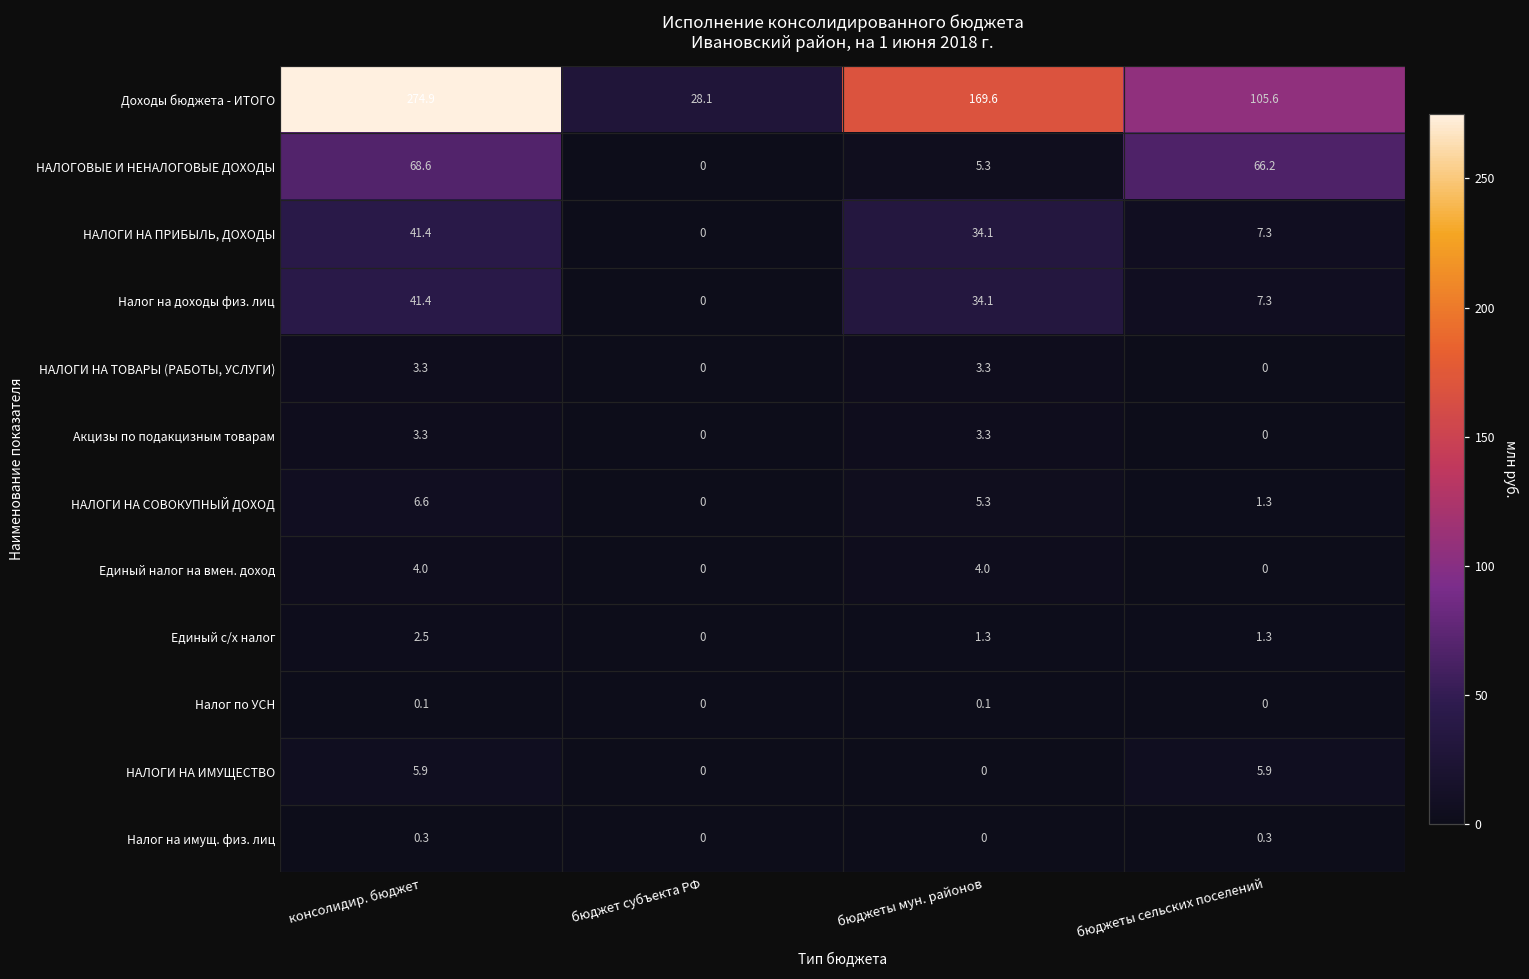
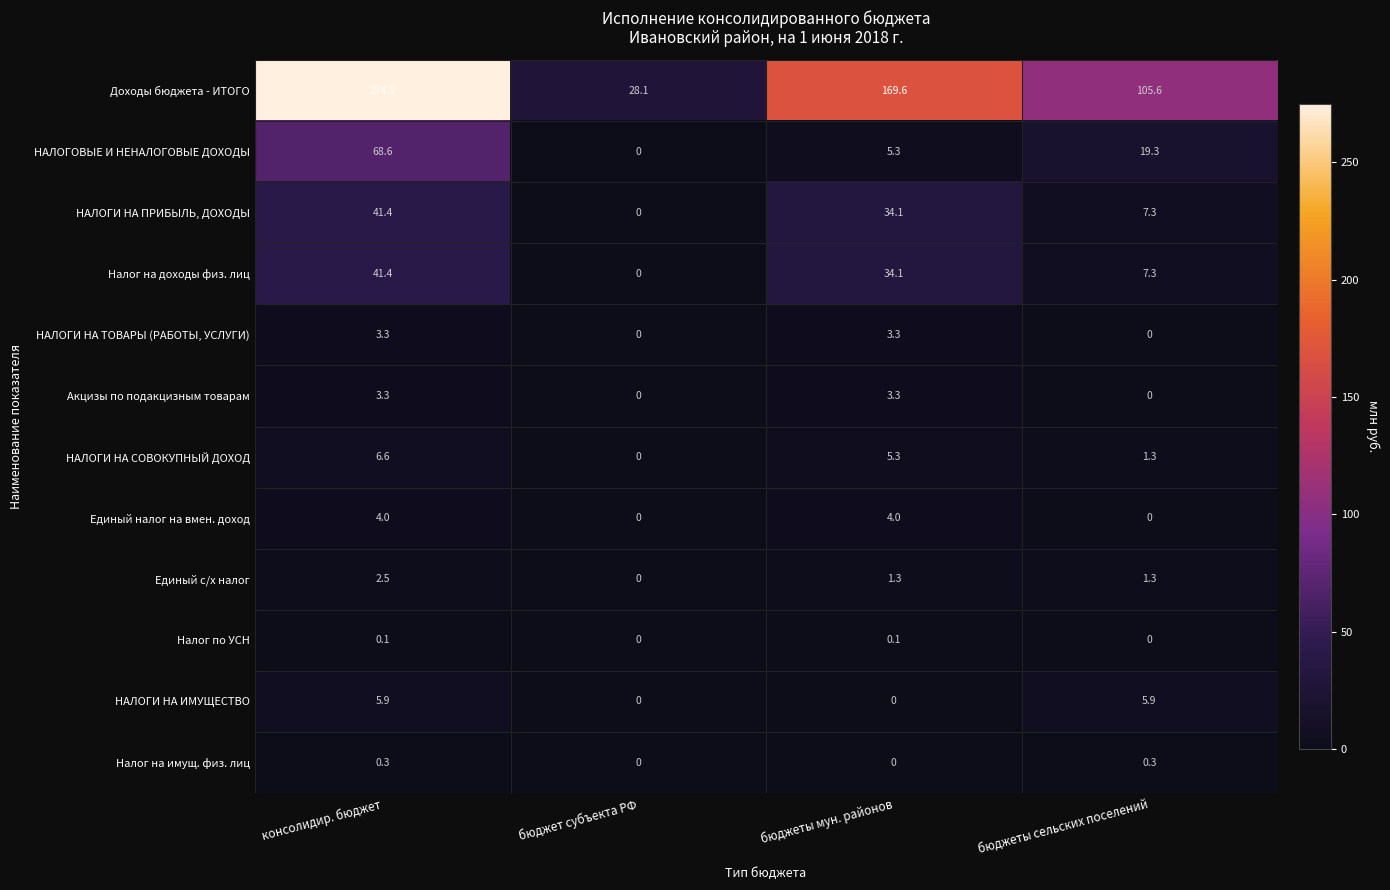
  {
    "Доходы бюджета - ИТОГО": {
      "бюджет субъекта РФ": 28.1,
      "бюджеты мун. районов": 169.6,
      "бюджеты сельских поселений": 105.6
    },
    "НАЛОГОВЫЕ И НЕНАЛОГОВЫЕ ДОХОДЫ": {
      "консолидир. бюджет": 68.6,
      "бюджет субъекта РФ": 0,
      "бюджеты мун. районов": 5.3,
-     "бюджеты сельских поселений": 66.2
+     "бюджеты сельских поселений": 19.3
    },
    "НАЛОГИ НА ПРИБЫЛЬ, ДОХОДЫ": {
      "консолидир. бюджет": 41.4,
      "бюджет субъекта РФ": 0,
      "бюджеты мун. районов": 34.1,
      "бюджеты сельских поселений": 7.3
    },
    "Налог на доходы физ. лиц": {
      "консолидир. бюджет": 41.4,
      "бюджет субъекта РФ": 0,
      "бюджеты мун. районов": 34.1,
      "бюджеты сельских поселений": 7.3
    },
    "НАЛОГИ НА ТОВАРЫ (РАБОТЫ, УСЛУГИ)": {
      "консолидир. бюджет": 3.3,
      "бюджет субъекта РФ": 0,
      "бюджеты мун. районов": 3.3,
      "бюджеты сельских поселений": 0
    },
    "Акцизы по подакцизным товарам": {
      "консолидир. бюджет": 3.3,
      "бюджет субъекта РФ": 0,
      "бюджеты мун. районов": 3.3,
      "бюджеты сельских поселений": 0
    },
    "НАЛОГИ НА СОВОКУПНЫЙ ДОХОД": {
      "консолидир. бюджет": 6.6,
      "бюджет субъекта РФ": 0,
      "бюджеты мун. районов": 5.3,
      "бюджеты сельских поселений": 1.3
    },
    "Единый налог на вмен. доход": {
      "консолидир. бюджет": 4.0,
      "бюджет субъекта РФ": 0,
      "бюджеты мун. районов": 4.0,
      "бюджеты сельских поселений": 0
    },
    "Единый с/х налог": {
      "консолидир. бюджет": 2.5,
      "бюджет субъекта РФ": 0,
      "бюджеты мун. районов": 1.3,
      "бюджеты сельских поселений": 1.3
    },
    "Налог по УСН": {
      "консолидир. бюджет": 0.1,
      "бюджет субъекта РФ": 0,
      "бюджеты мун. районов": 0.1,
      "бюджеты сельских поселений": 0
    },
    "НАЛОГИ НА ИМУЩЕСТВО": {
      "консолидир. бюджет": 5.9,
      "бюджет субъекта РФ": 0,
      "бюджеты мун. районов": 0,
      "бюджеты сельских поселений": 5.9
    },
    "Налог на имущ. физ. лиц": {
      "консолидир. бюджет": 0.3,
      "бюджет субъекта РФ": 0,
      "бюджеты мун. районов": 0,
      "бюджеты сельских поселений": 0.3
    }
  }
